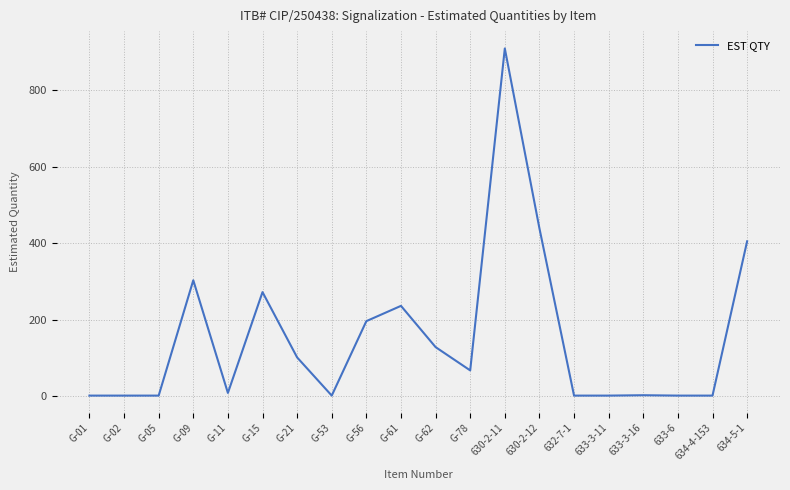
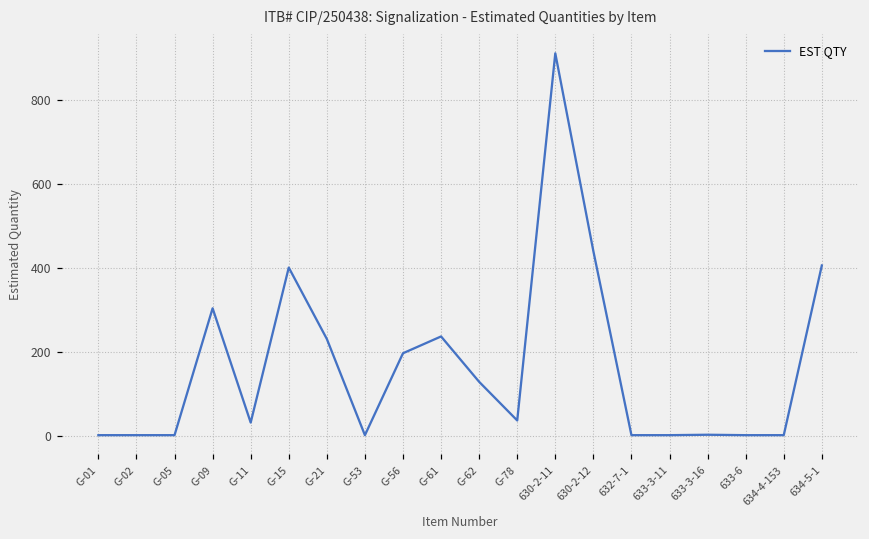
  {
    "G-01": 0,
    "G-02": 0,
    "G-05": 0,
    "G-09": 300,
-   "G-11": 10,
-   "G-15": 270,
-   "G-21": 100,
+   "G-11": 30,
+   "G-15": 400,
+   "G-21": 230,
    "G-53": 0,
    "G-56": 200,
    "G-61": 240,
    "G-62": 130,
-   "G-78": 70,
+   "G-78": 40,
    "630-2-11": 910,
    "630-2-12": 440,
    "632-7-1": 0,
    "633-3-11": 0,
    "633-3-16": 0,
    "633-6": 0,
    "634-4-153": 0,
    "634-5-1": 410
  }
